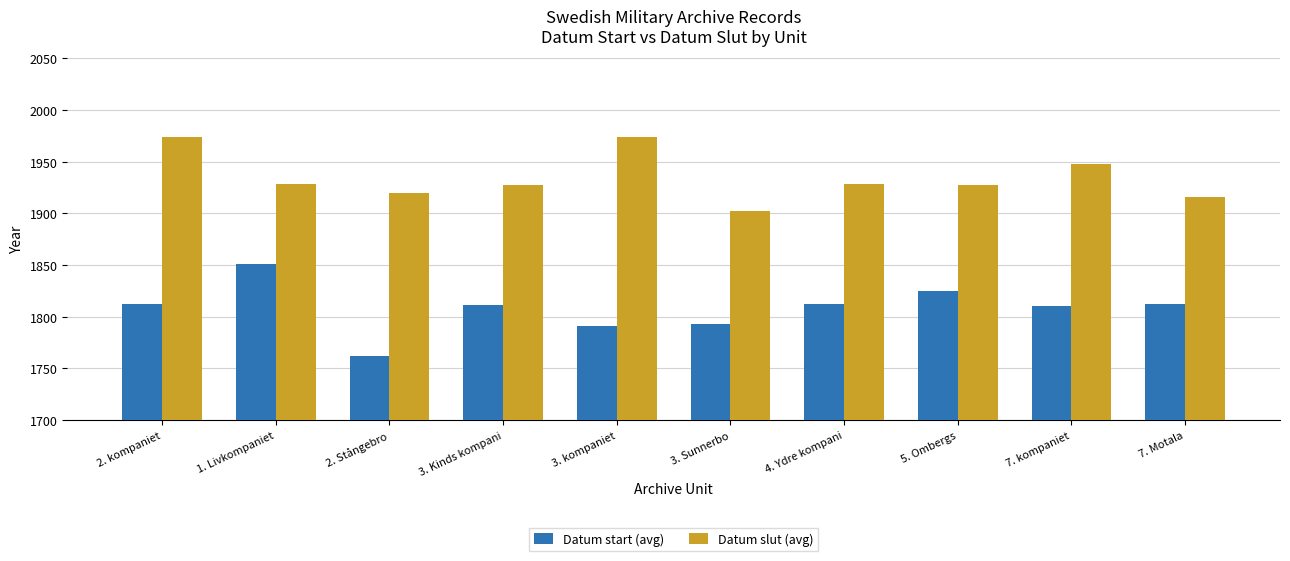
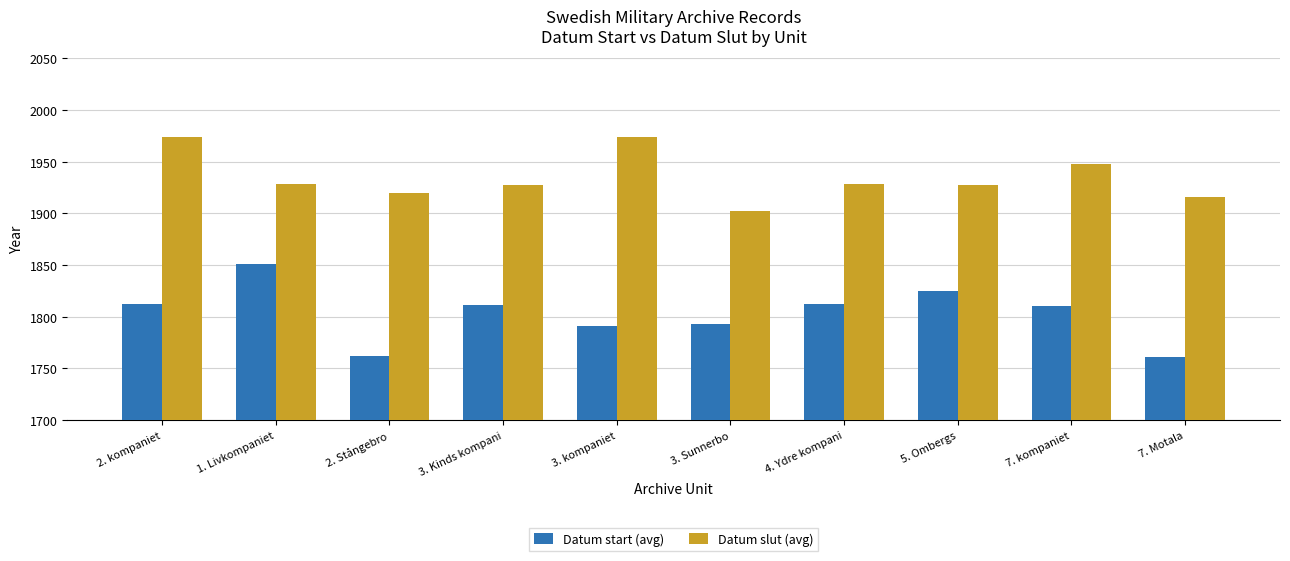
  {
    "Datum start (avg)": {
      "2. kompaniet": 1812,
      "1. Livkompaniet": 1851,
      "2. Stångebro": 1762,
      "3. Kinds kompani": 1811,
      "3. kompaniet": 1791,
      "3. Sunnerbo": 1793,
      "4. Ydre kompani": 1812,
      "5. Ombergs": 1825,
      "7. kompaniet": 1810,
-     "7. Motala": 1812
+     "7. Motala": 1761
    },
    "Datum slut (avg)": {
      "2. kompaniet": 1974,
      "1. Livkompaniet": 1928,
      "2. Stångebro": 1920,
      "3. Kinds kompani": 1927,
      "3. kompaniet": 1974,
      "3. Sunnerbo": 1902,
      "4. Ydre kompani": 1928,
      "5. Ombergs": 1927,
      "7. kompaniet": 1948,
      "7. Motala": 1916
    }
  }
